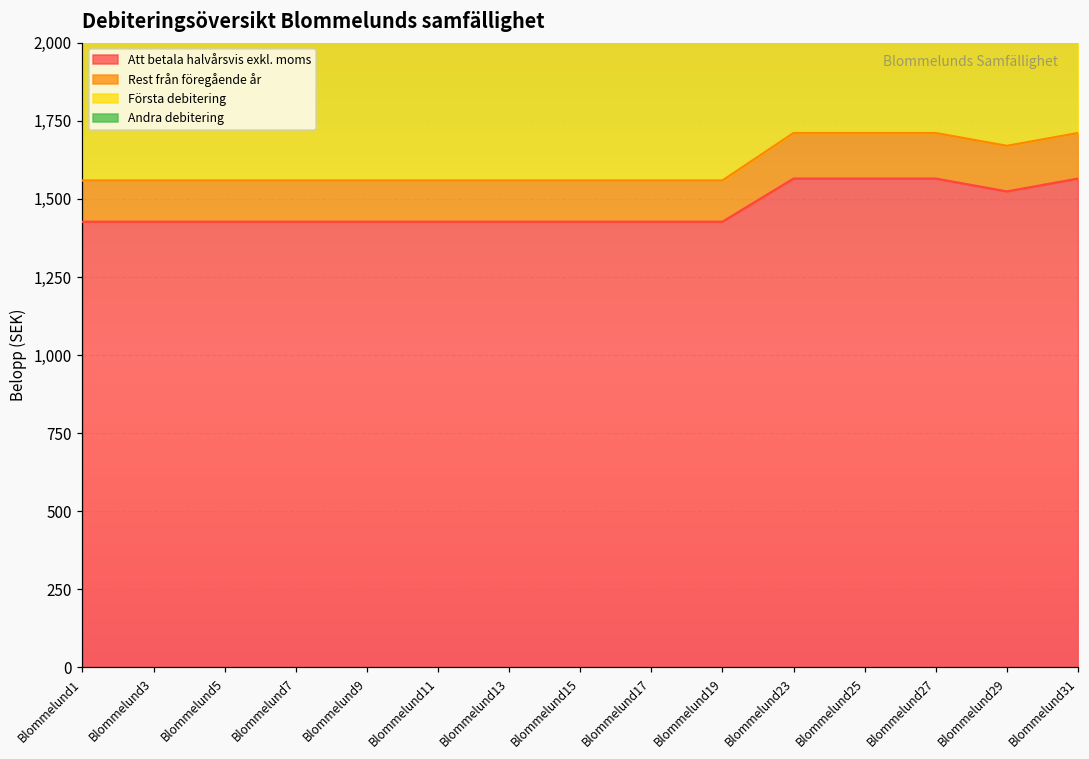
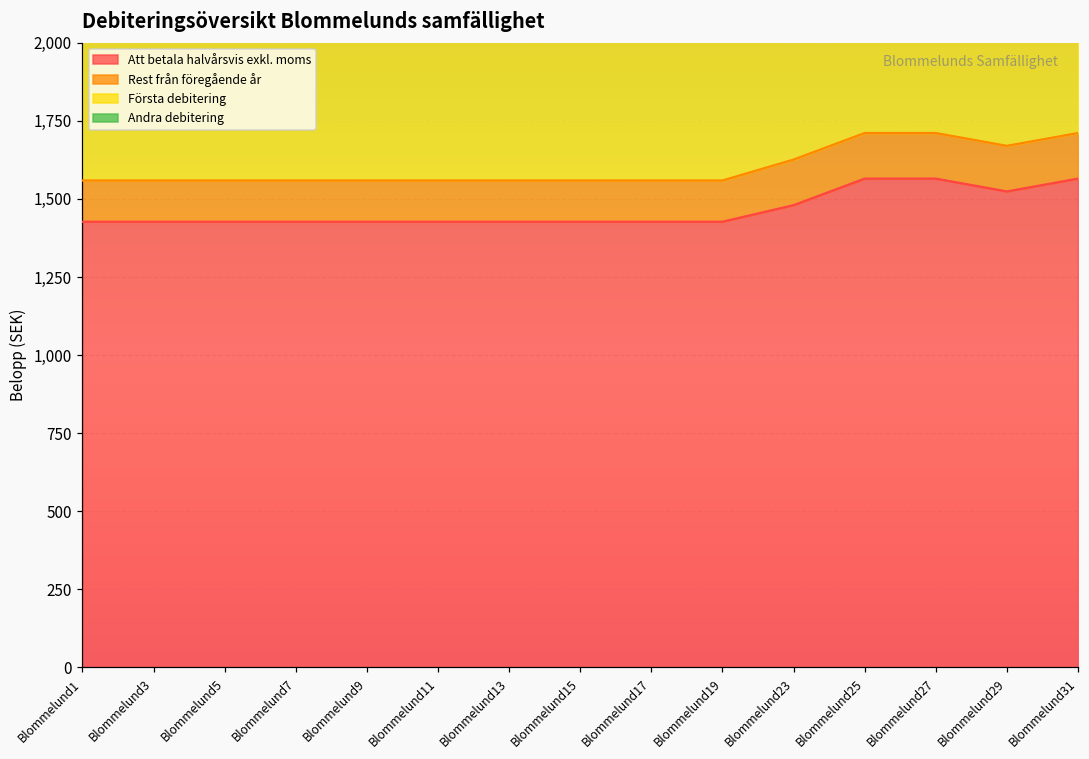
  {
    "Att betala halvårsvis exkl. moms": {
      "Blommelund1": "1,430",
      "Blommelund3": "1,430",
      "Blommelund5": "1,430",
      "Blommelund7": "1,430",
      "Blommelund9": "1,430",
      "Blommelund11": "1,430",
      "Blommelund13": "1,430",
      "Blommelund15": "1,430",
      "Blommelund17": "1,430",
      "Blommelund19": "1,430",
-     "Blommelund23": "1,570",
+     "Blommelund23": "1,480",
      "Blommelund25": "1,570",
      "Blommelund27": "1,570",
      "Blommelund29": "1,520",
      "Blommelund31": "1,570"
    },
    "Rest från föregående år": {
      "Blommelund1": "130",
      "Blommelund3": "130",
      "Blommelund5": "130",
      "Blommelund7": "130",
      "Blommelund9": "130",
      "Blommelund11": "130",
      "Blommelund13": "130",
      "Blommelund15": "130",
      "Blommelund17": "130",
      "Blommelund19": "130",
      "Blommelund23": "150",
      "Blommelund25": "150",
      "Blommelund27": "150",
      "Blommelund29": "150",
      "Blommelund31": "150"
    }
  }
